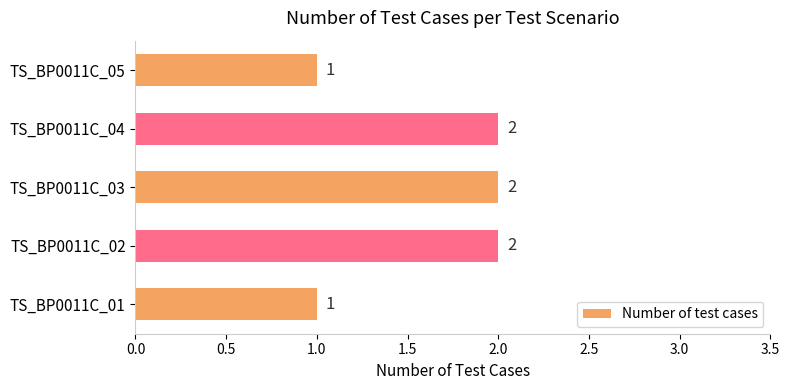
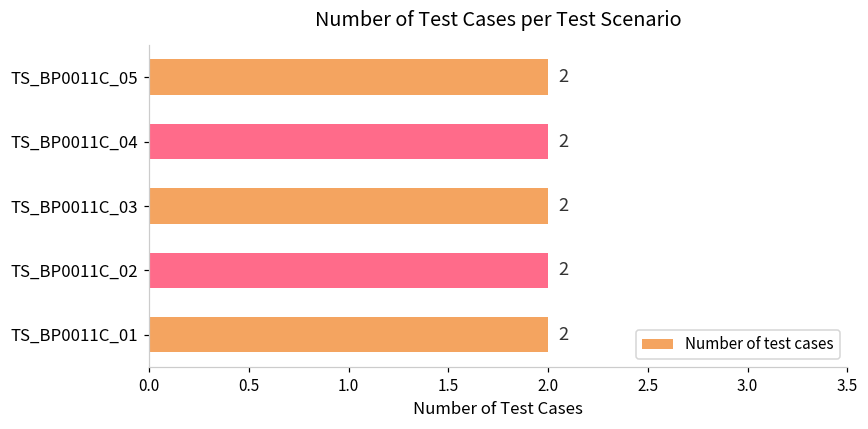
  {
-   "TS_BP0011C_05": 1,
+   "TS_BP0011C_05": 2,
    "TS_BP0011C_04": 2,
    "TS_BP0011C_03": 2,
    "TS_BP0011C_02": 2,
-   "TS_BP0011C_01": 1
+   "TS_BP0011C_01": 2
  }
